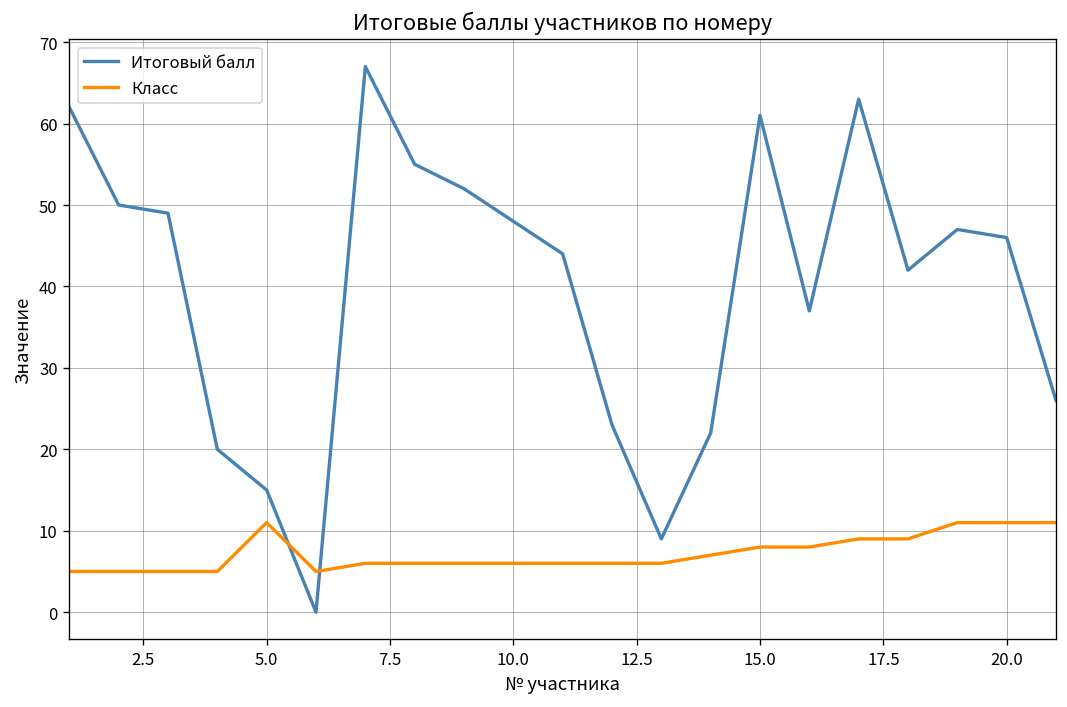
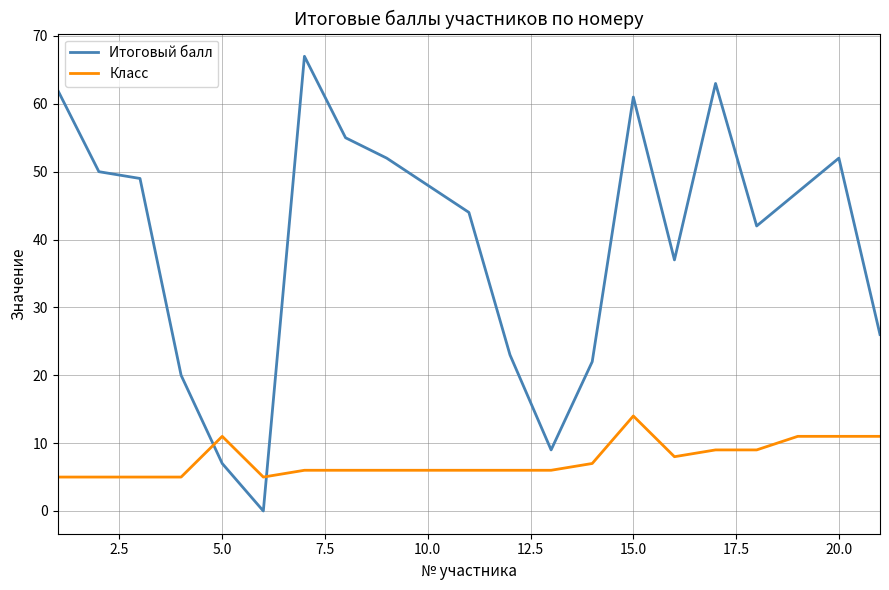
  {
    "Итоговый балл": {
-     "5.0": 15,
+     "5.0": 7,
      "10.0": 48,
      "15.0": 61,
-     "20.0": 46
+     "20.0": 52
    },
    "Класс": {
      "5.0": 11,
      "10.0": 6,
-     "15.0": 8,
+     "15.0": 14,
      "20.0": 11
    }
  }
